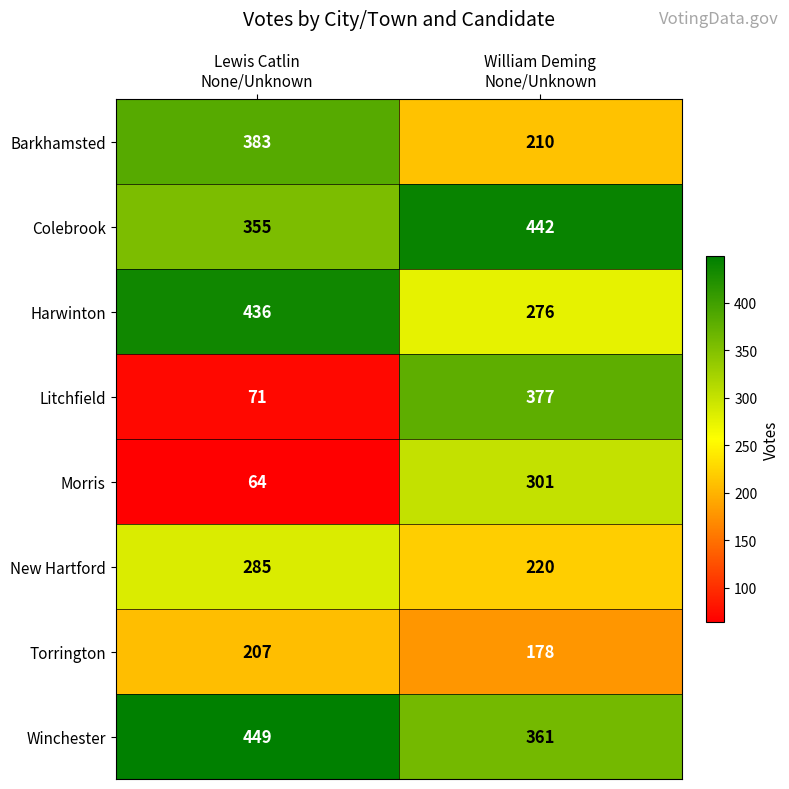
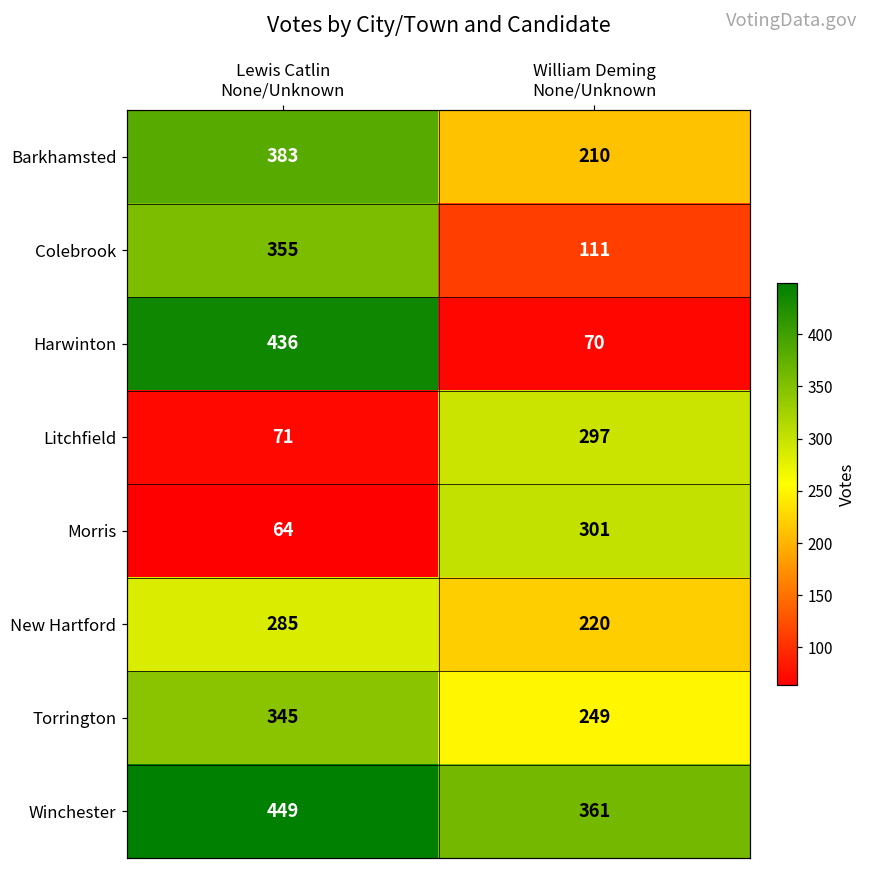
  {
    "Barkhamsted": {
      "Lewis Catlin None/Unknown": 383,
      "William Deming None/Unknown": 210
    },
    "Colebrook": {
      "Lewis Catlin None/Unknown": 355,
-     "William Deming None/Unknown": 442
+     "William Deming None/Unknown": 111
    },
    "Harwinton": {
      "Lewis Catlin None/Unknown": 436,
-     "William Deming None/Unknown": 276
+     "William Deming None/Unknown": 70
    },
    "Litchfield": {
      "Lewis Catlin None/Unknown": 71,
-     "William Deming None/Unknown": 377
+     "William Deming None/Unknown": 297
    },
    "Morris": {
      "Lewis Catlin None/Unknown": 64,
      "William Deming None/Unknown": 301
    },
    "New Hartford": {
      "Lewis Catlin None/Unknown": 285,
      "William Deming None/Unknown": 220
    },
    "Torrington": {
-     "Lewis Catlin None/Unknown": 207,
-     "William Deming None/Unknown": 178
+     "Lewis Catlin None/Unknown": 345,
+     "William Deming None/Unknown": 249
    },
    "Winchester": {
      "Lewis Catlin None/Unknown": 449,
      "William Deming None/Unknown": 361
    }
  }
